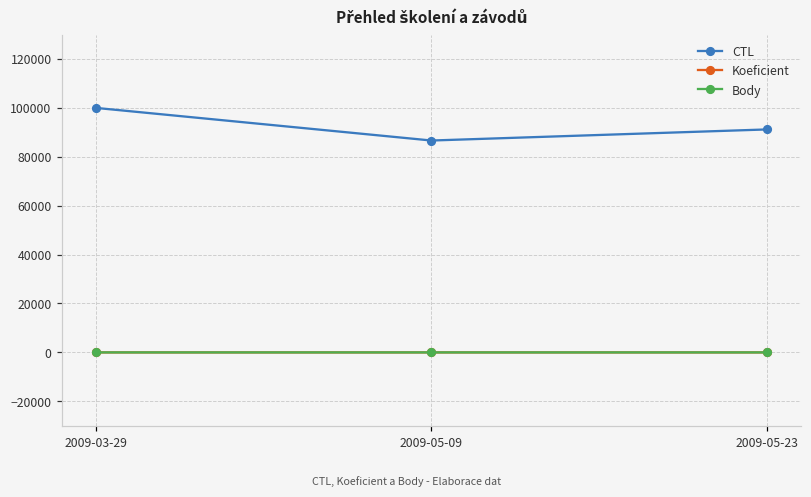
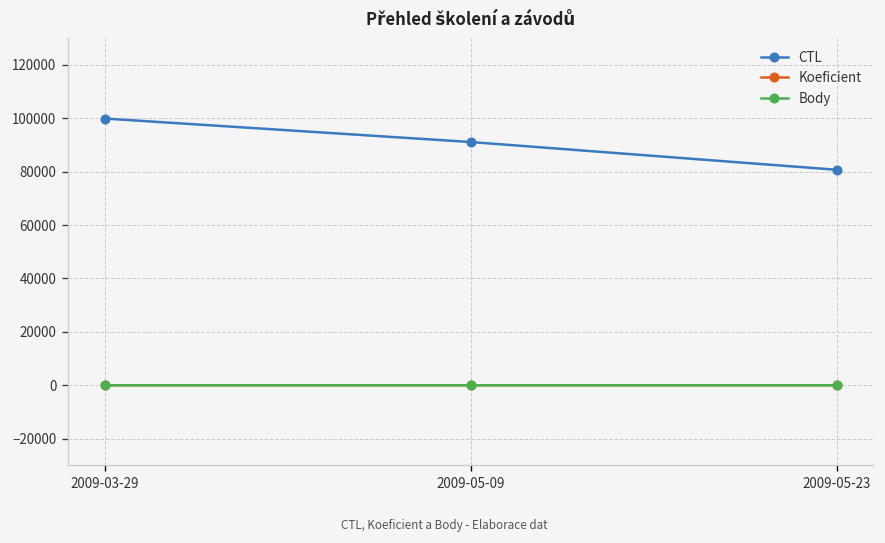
  {
    "CTL": {
      "2009-03-29": 100000,
-     "2009-05-09": 87000,
-     "2009-05-23": 91000
+     "2009-05-09": 91000,
+     "2009-05-23": 81000
    },
    "Body": {
      "2009-03-29": 0,
      "2009-05-09": 0,
      "2009-05-23": 0
    }
  }
